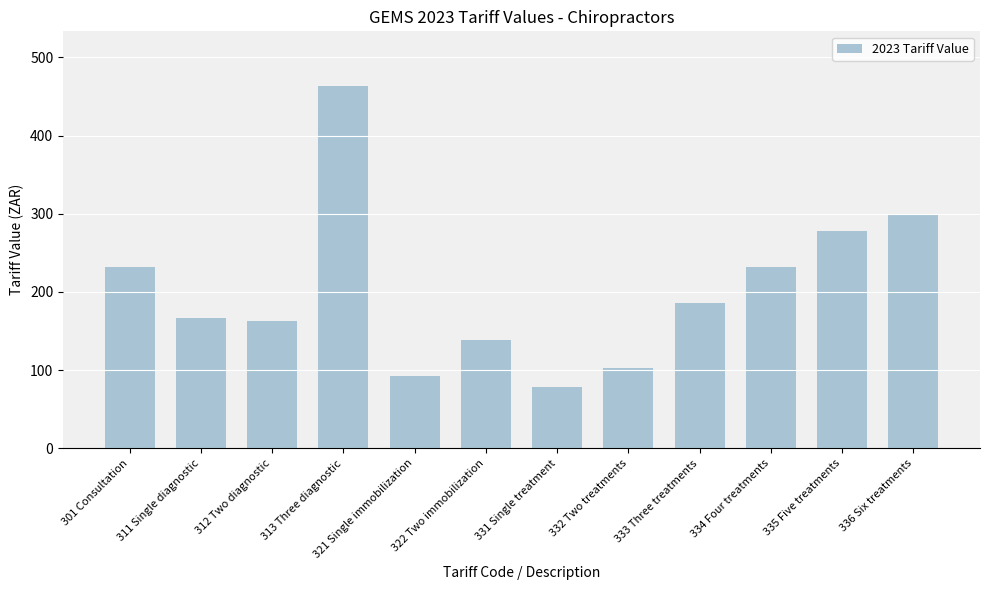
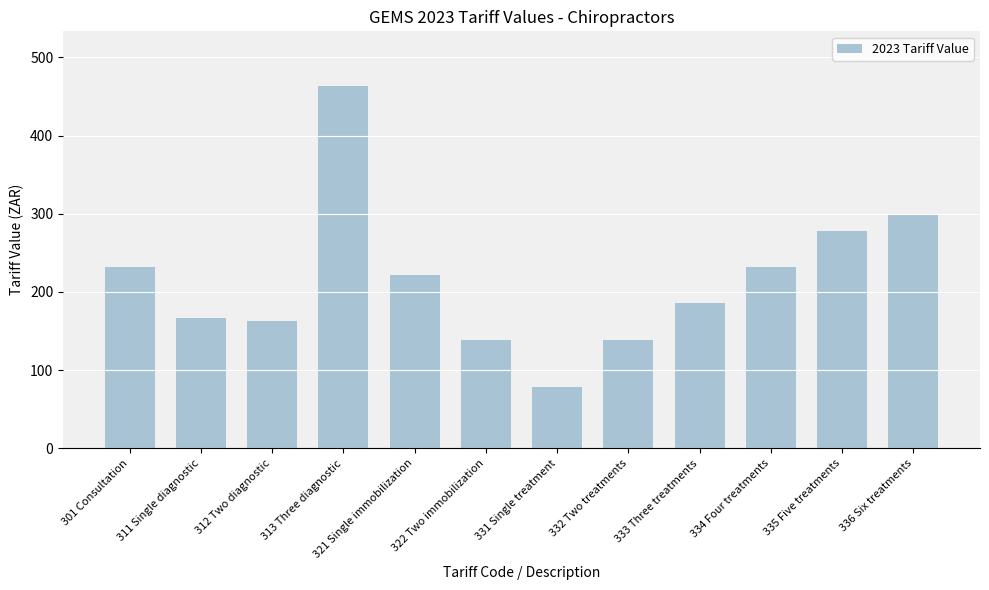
  {
    "301 Consultation": 230,
    "311 Single diagnostic": 170,
    "312 Two diagnostic": 160,
    "313 Three diagnostic": 460,
-   "321 Single immobilization": 90,
+   "321 Single immobilization": 220,
    "322 Two immobilization": 140,
    "331 Single treatment": 80,
-   "332 Two treatments": 100,
+   "332 Two treatments": 140,
    "333 Three treatments": 190,
    "334 Four treatments": 230,
    "335 Five treatments": 280,
    "336 Six treatments": 300
  }
